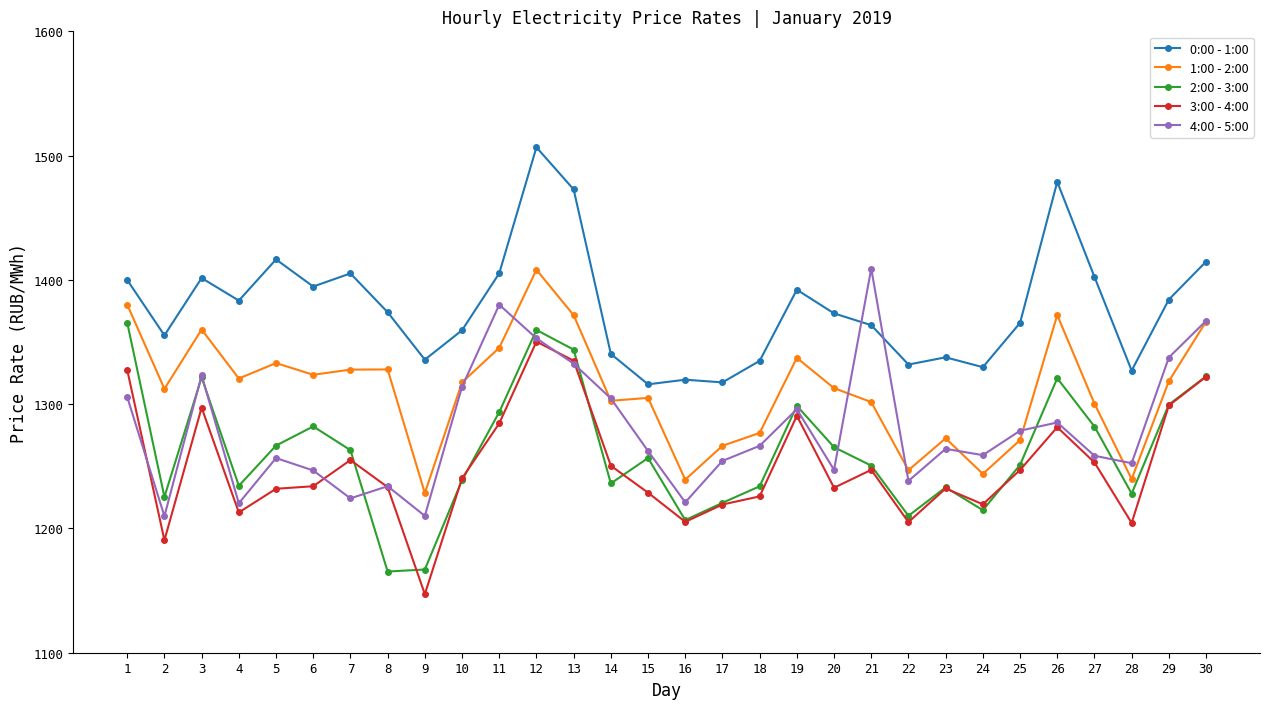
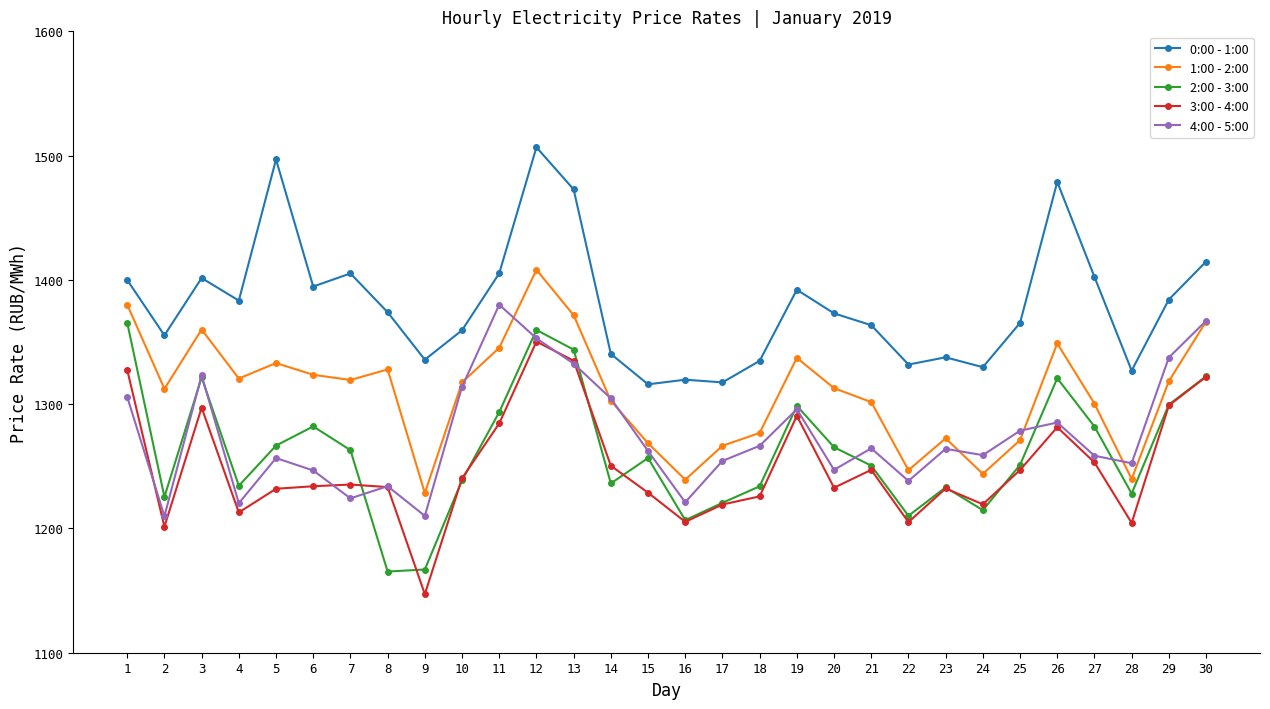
  {
    "0:00 - 1:00": {
      "1": 1400,
      "2": 1355,
      "3": 1401,
      "4": 1383,
-     "5": 1416,
+     "5": 1497,
      "6": 1395,
      "7": 1405,
      "8": 1374,
      "9": 1336,
      "10": 1359,
      "11": 1405,
      "12": 1507,
      "13": 1473,
      "14": 1340,
      "15": 1316,
      "16": 1320,
      "17": 1318,
      "18": 1335,
      "19": 1392,
      "20": 1373,
      "21": 1364,
      "22": 1332,
      "23": 1338,
      "24": 1330,
      "25": 1365,
      "26": 1479,
      "27": 1402,
      "28": 1327,
      "29": 1384,
      "30": 1415
    },
    "1:00 - 2:00": {
      "1": 1380,
      "2": 1312,
      "3": 1360,
      "4": 1321,
      "5": 1333,
      "6": 1324,
-     "7": 1328,
+     "7": 1319,
      "8": 1328,
      "9": 1228,
      "10": 1318,
      "11": 1345,
      "12": 1408,
      "13": 1372,
-     "15": 1305,
+     "15": 1269,
      "16": 1239,
      "17": 1267,
      "18": 1277,
      "19": 1337,
      "20": 1313,
      "21": 1302,
      "22": 1247,
      "23": 1273,
      "24": 1244,
      "25": 1271,
-     "26": 1372,
+     "26": 1349,
      "27": 1300,
      "28": 1240,
      "29": 1319
    },
    "2:00 - 3:00": {
      "1": 1366,
      "2": 1225,
      "4": 1234,
      "5": 1267,
      "6": 1282,
      "7": 1263,
      "8": 1165,
      "9": 1167,
      "11": 1294,
      "12": 1360,
      "13": 1344,
      "14": 1236,
      "15": 1257,
      "18": 1234,
      "19": 1299,
      "20": 1265,
      "21": 1251,
      "22": 1210,
      "24": 1215,
      "25": 1251,
      "26": 1321,
      "27": 1282,
      "28": 1228
    },
    "3:00 - 4:00": {
      "1": 1328,
-     "2": 1191,
+     "2": 1201,
      "3": 1297,
      "4": 1213,
      "5": 1232,
      "6": 1234,
-     "7": 1255,
+     "7": 1235,
      "9": 1147,
      "11": 1285,
      "12": 1350,
      "13": 1335,
      "14": 1250,
      "15": 1229,
      "18": 1226,
      "19": 1291,
      "20": 1233,
      "21": 1247,
      "22": 1205,
      "24": 1219,
      "25": 1247,
      "26": 1281,
      "27": 1253,
      "28": 1204
    },
    "4:00 - 5:00": {
      "1": 1306,
      "2": 1210,
      "4": 1220,
      "5": 1257,
      "6": 1247,
      "7": 1224,
      "9": 1210,
      "10": 1314,
      "11": 1380,
      "12": 1353,
      "13": 1333,
      "15": 1262,
      "16": 1221,
      "17": 1254,
      "18": 1266,
      "19": 1296,
      "20": 1247,
-     "21": 1409,
+     "21": 1264,
      "22": 1238,
      "23": 1264,
      "24": 1259,
      "25": 1279,
      "26": 1285,
      "27": 1259,
      "28": 1252,
      "29": 1338
    }
  }
